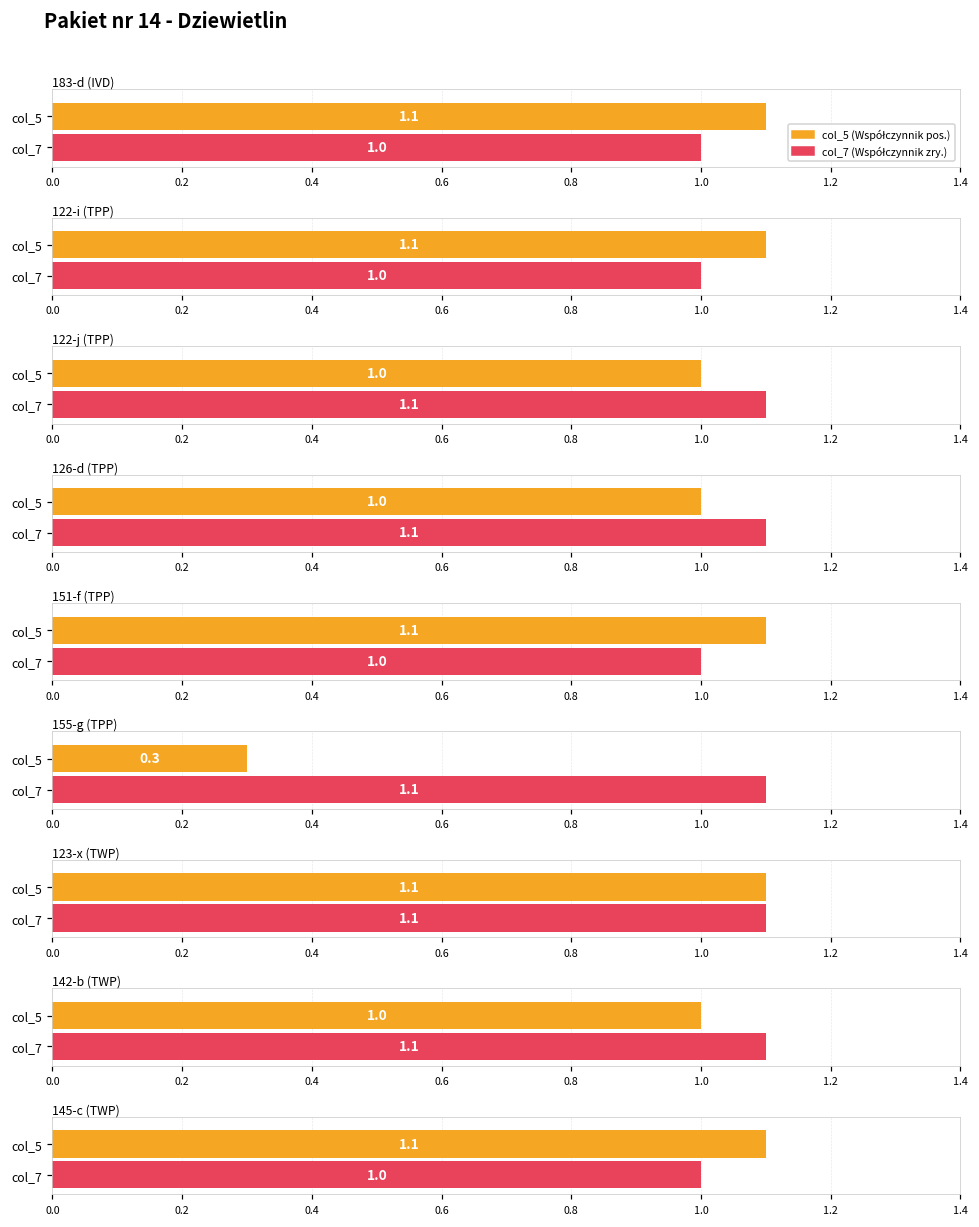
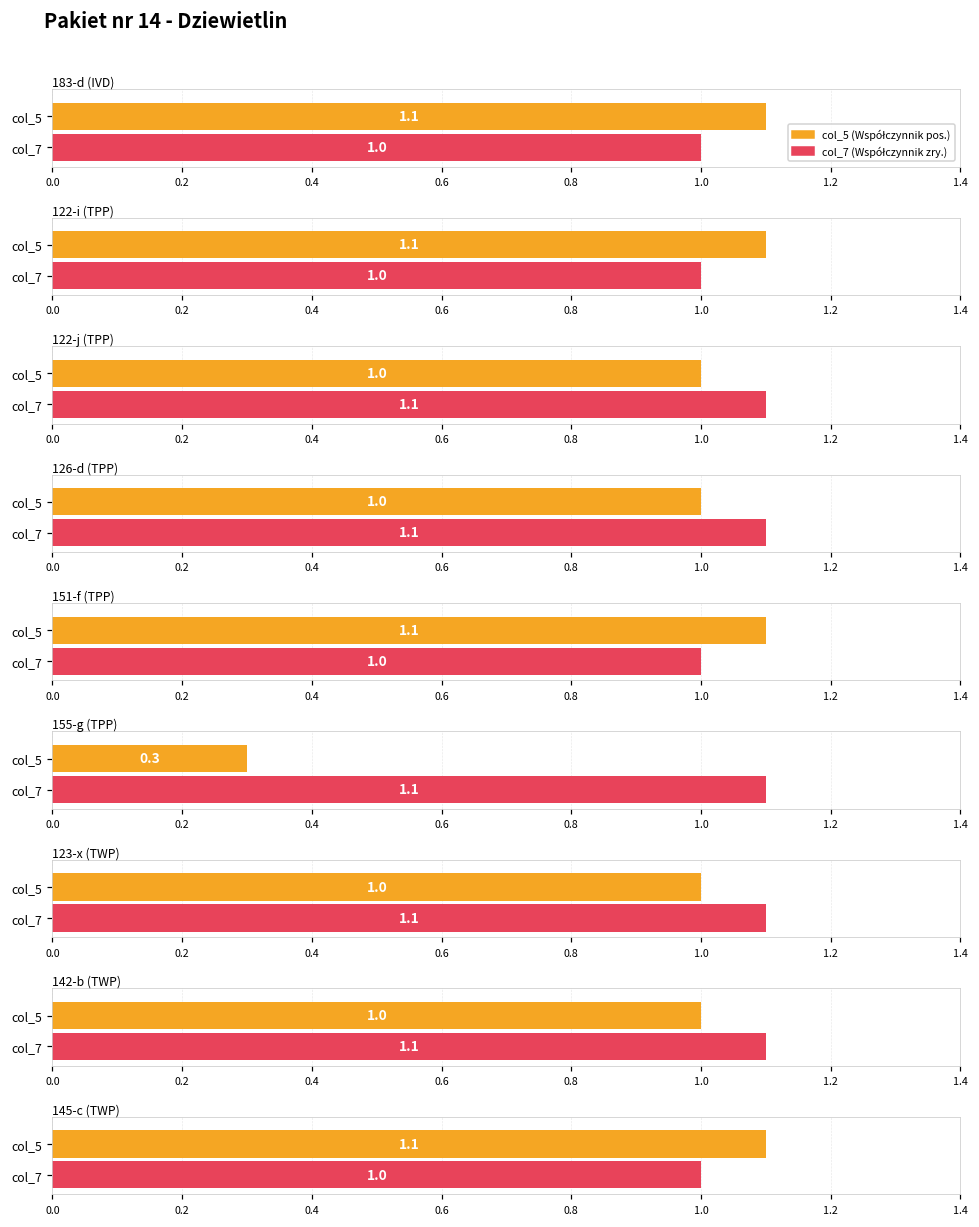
  {
    "183-d (IVD)": {
      "col_5": 1.1,
      "col_7": 1.0
    },
    "122-i (TPP)": {
      "col_5": 1.1,
      "col_7": 1.0
    },
    "122-j (TPP)": {
      "col_5": 1.0,
      "col_7": 1.1
    },
    "126-d (TPP)": {
      "col_5": 1.0,
      "col_7": 1.1
    },
    "151-f (TPP)": {
      "col_5": 1.1,
      "col_7": 1.0
    },
    "155-g (TPP)": {
      "col_5": 0.3,
      "col_7": 1.1
    },
    "123-x (TWP)": {
-     "col_5": 1.1,
+     "col_5": 1.0,
      "col_7": 1.1
    },
    "142-b (TWP)": {
      "col_5": 1.0,
      "col_7": 1.1
    },
    "145-c (TWP)": {
      "col_5": 1.1,
      "col_7": 1.0
    }
  }
